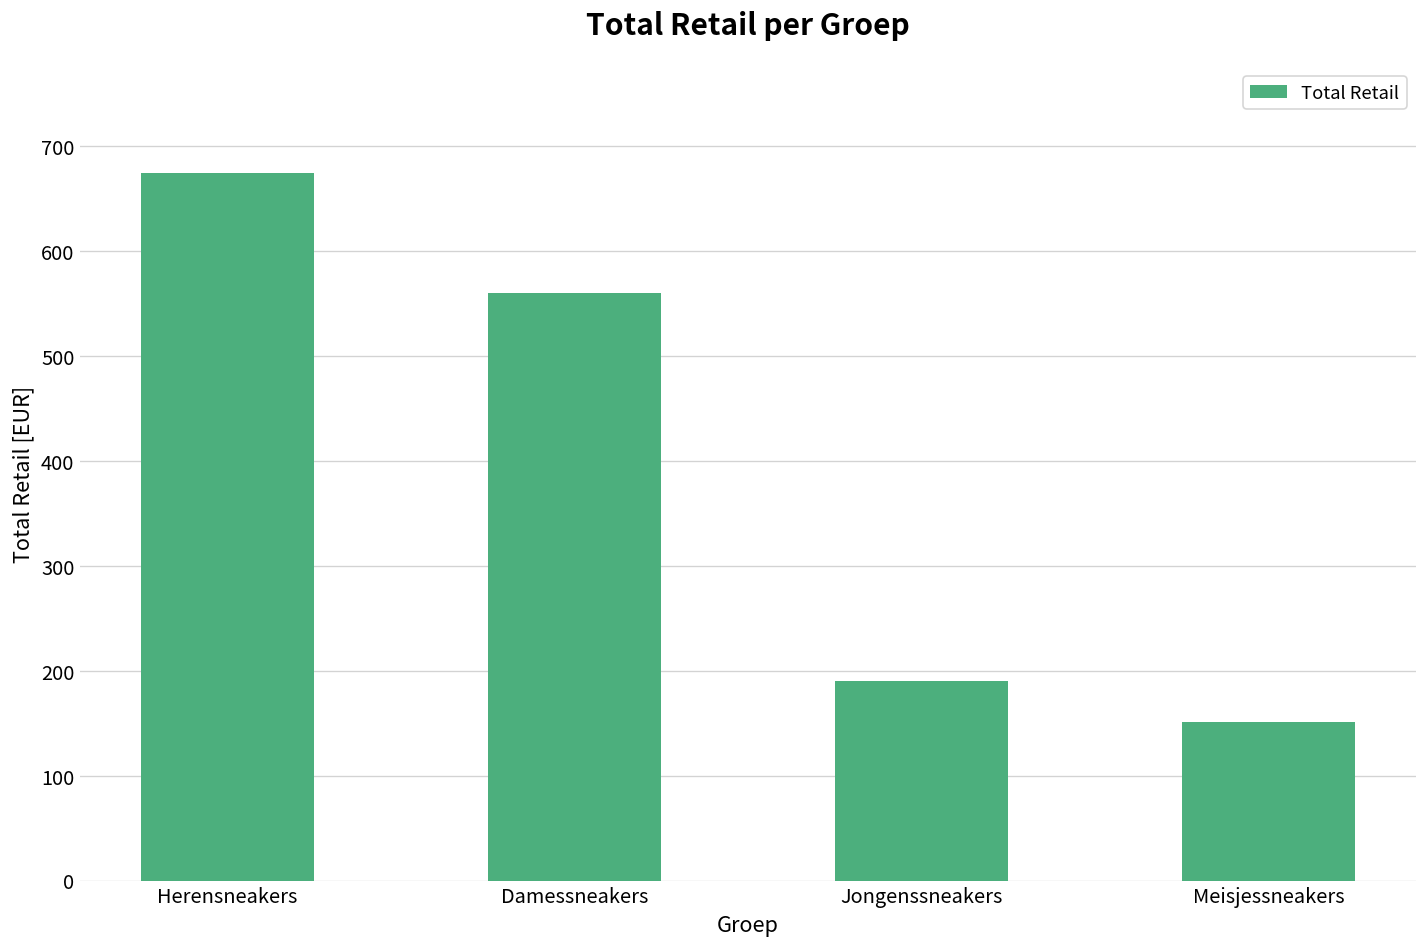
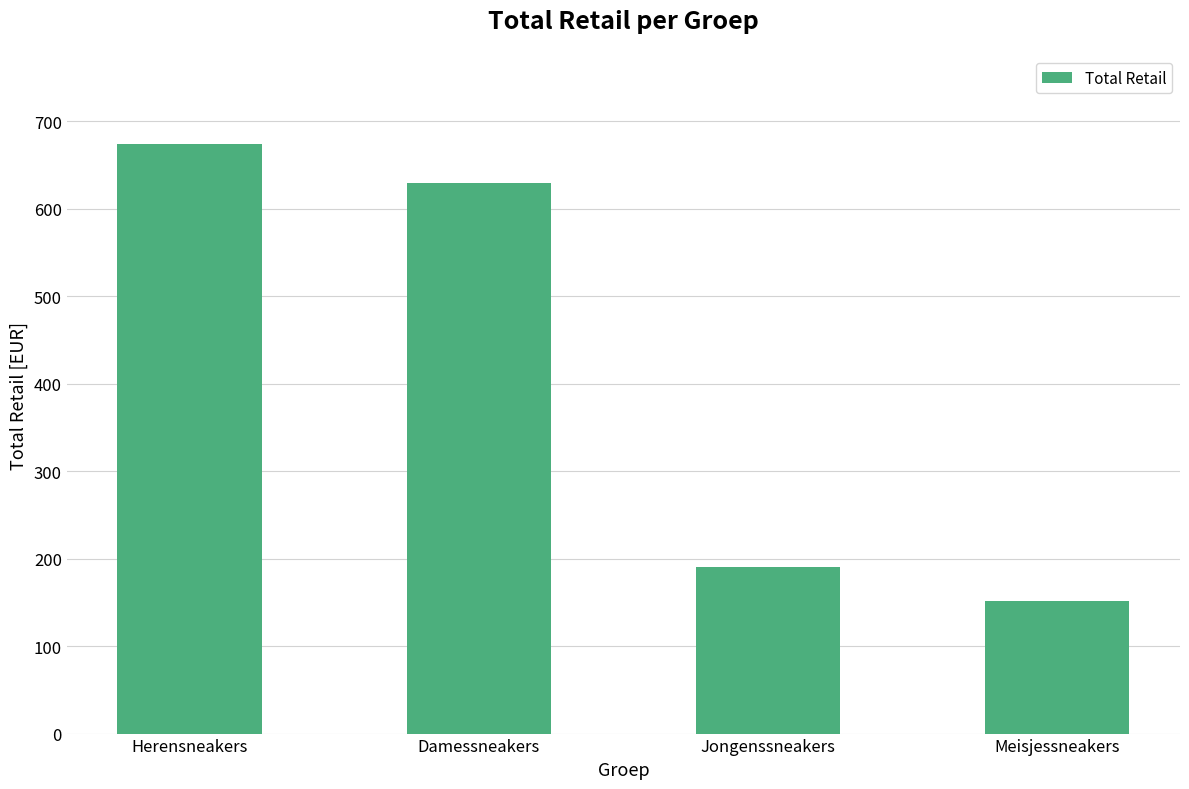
  {
    "Herensneakers": 670,
-   "Damessneakers": 560,
+   "Damessneakers": 630,
    "Jongenssneakers": 190,
    "Meisjessneakers": 150
  }
